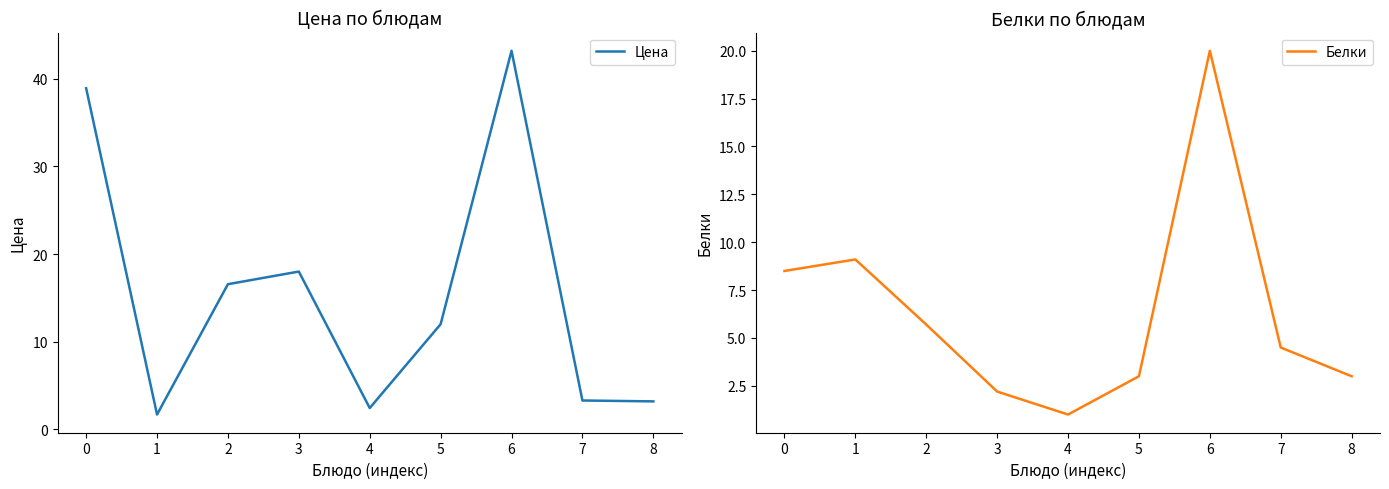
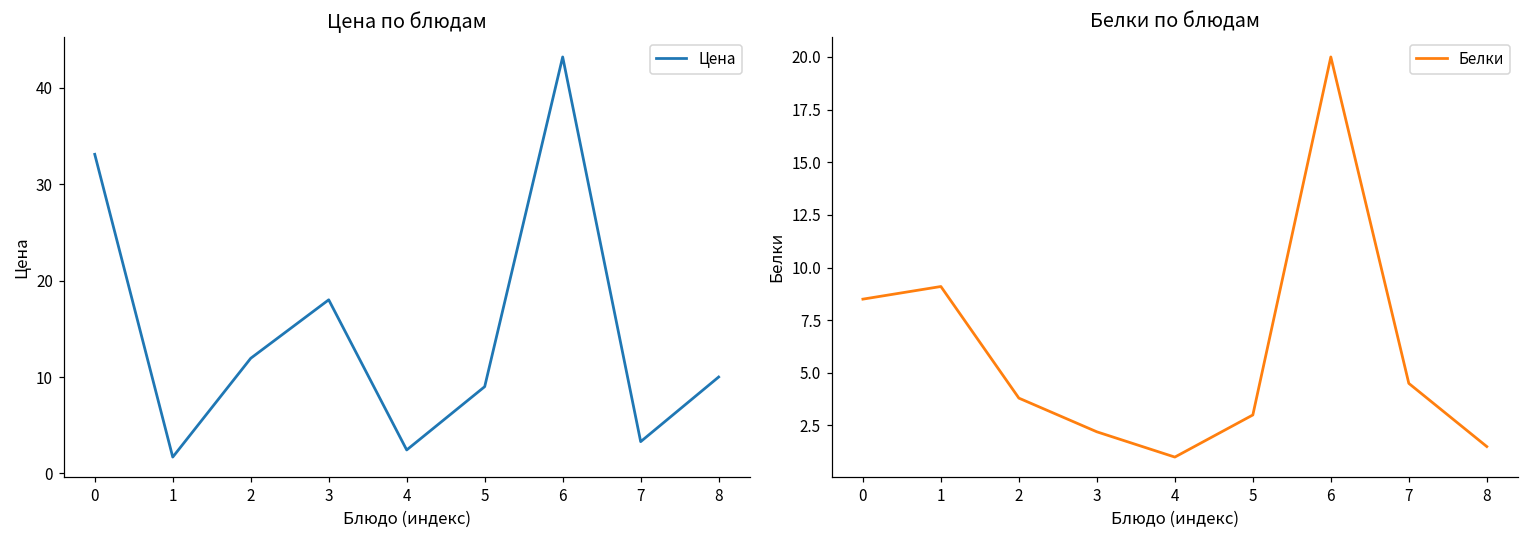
  {
    "Цена по блюдам": {
-     "0": 39,
+     "0": 33,
      "1": 2,
-     "2": 17,
+     "2": 12,
      "3": 18,
      "4": 2,
-     "5": 12,
+     "5": 9,
      "6": 43,
      "7": 3,
-     "8": 3
+     "8": 10
    },
    "Белки по блюдам": {
      "0": 8.5,
      "1": 9.1,
-     "2": 5.7,
+     "2": 3.8,
      "3": 2.2,
      "4": 1.0,
      "5": 3.0,
      "6": 20.0,
      "7": 4.5,
-     "8": 3.0
+     "8": 1.5
    }
  }
